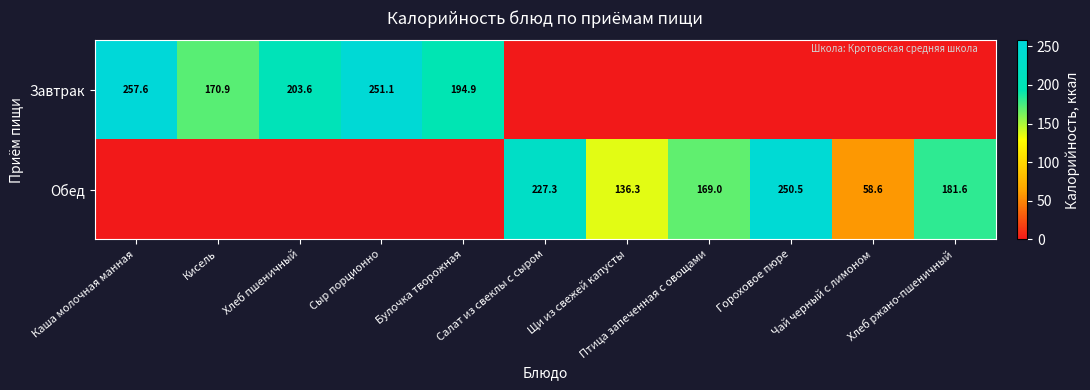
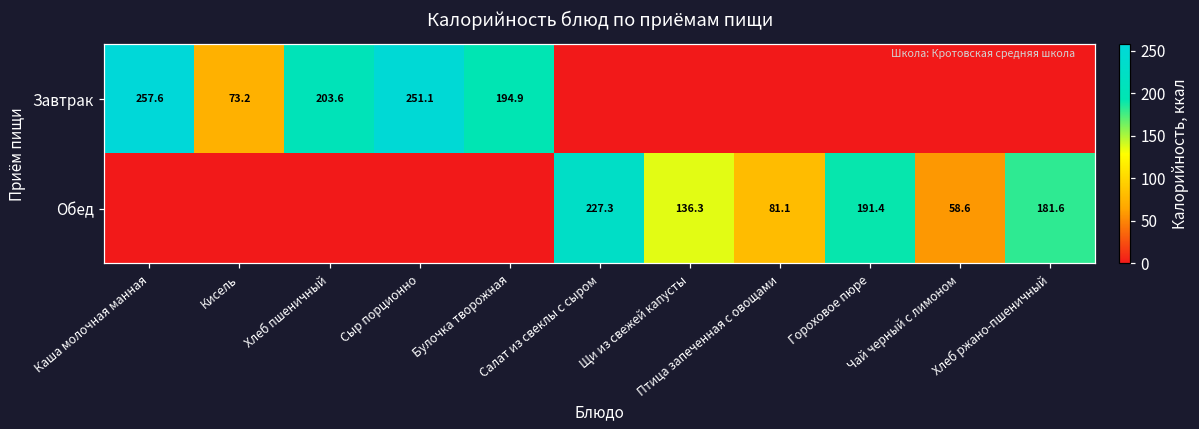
  {
    "Завтрак": {
      "Каша молочная манная": 257.6,
-     "Кисель": 170.9,
+     "Кисель": 73.2,
      "Хлеб пшеничный": 203.6,
      "Сыр порционно": 251.1,
      "Булочка творожная": 194.9
    },
    "Обед": {
      "Салат из свеклы с сыром": 227.3,
      "Щи из свежей капусты": 136.3,
-     "Птица запеченная с овощами": 169.0,
-     "Гороховое пюре": 250.5,
+     "Птица запеченная с овощами": 81.1,
+     "Гороховое пюре": 191.4,
      "Чай черный с лимоном": 58.6,
      "Хлеб ржано-пшеничный": 181.6
    }
  }
